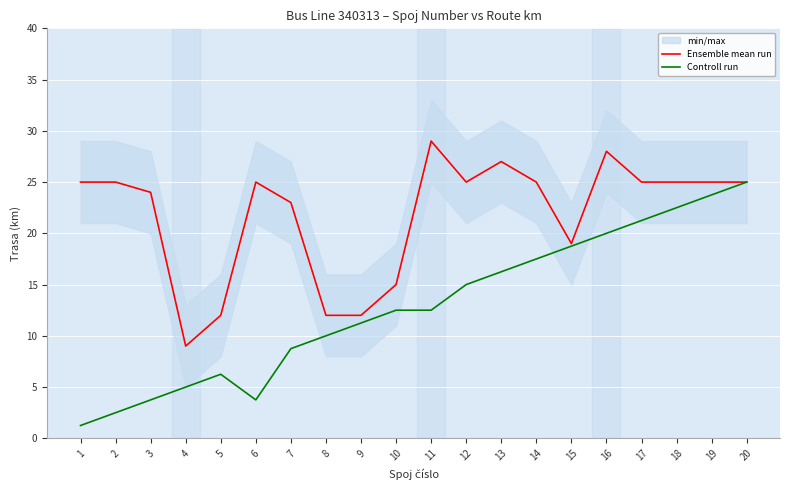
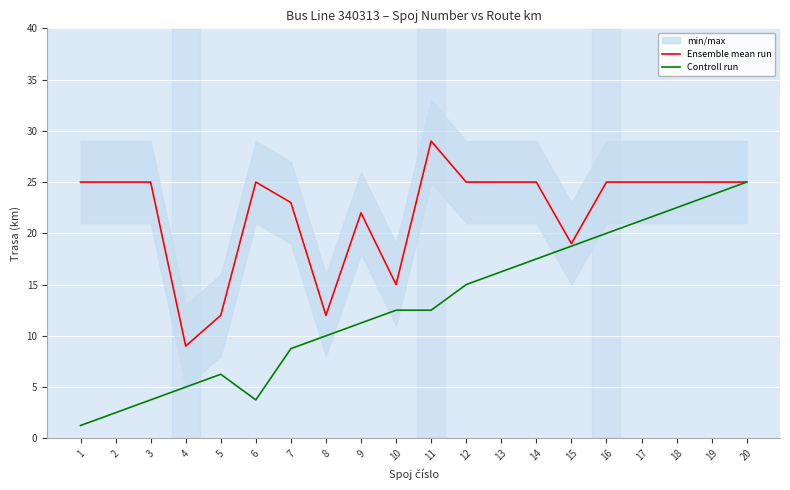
  {
    "Ensemble mean run": {
      "1": 25,
      "2": 25,
-     "3": 24,
+     "3": 25,
      "4": 9,
      "5": 12,
      "6": 25,
      "7": 23,
      "8": 12,
-     "9": 12,
+     "9": 22,
      "10": 15,
      "11": 29,
      "12": 25,
-     "13": 27,
+     "13": 25,
      "14": 25,
-     "16": 28,
+     "16": 25,
      "17": 25,
      "18": 25,
      "19": 25
    },
    "Controll run": {
      "1": 1.3,
      "2": 2.5,
      "3": 3.8,
      "4": 5,
      "5": 6.3,
      "6": 3.8,
      "7": 8.8,
      "8": 10,
      "9": 11.3,
      "10": 12.5,
      "11": 12.5,
      "12": 15,
      "13": 16.3,
      "14": 17.5,
      "16": 20,
      "17": 21.3,
      "18": 22.5,
      "19": 23.8
    }
  }
